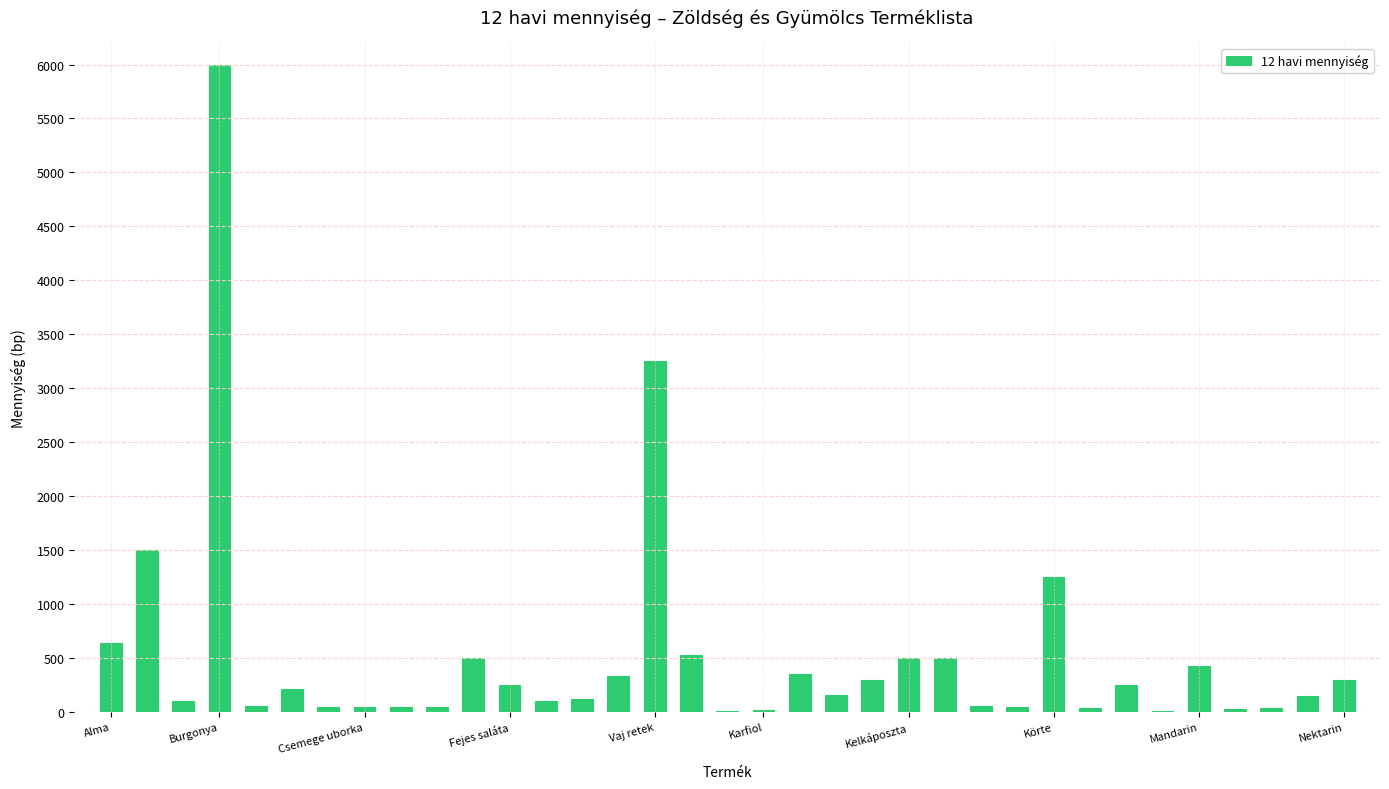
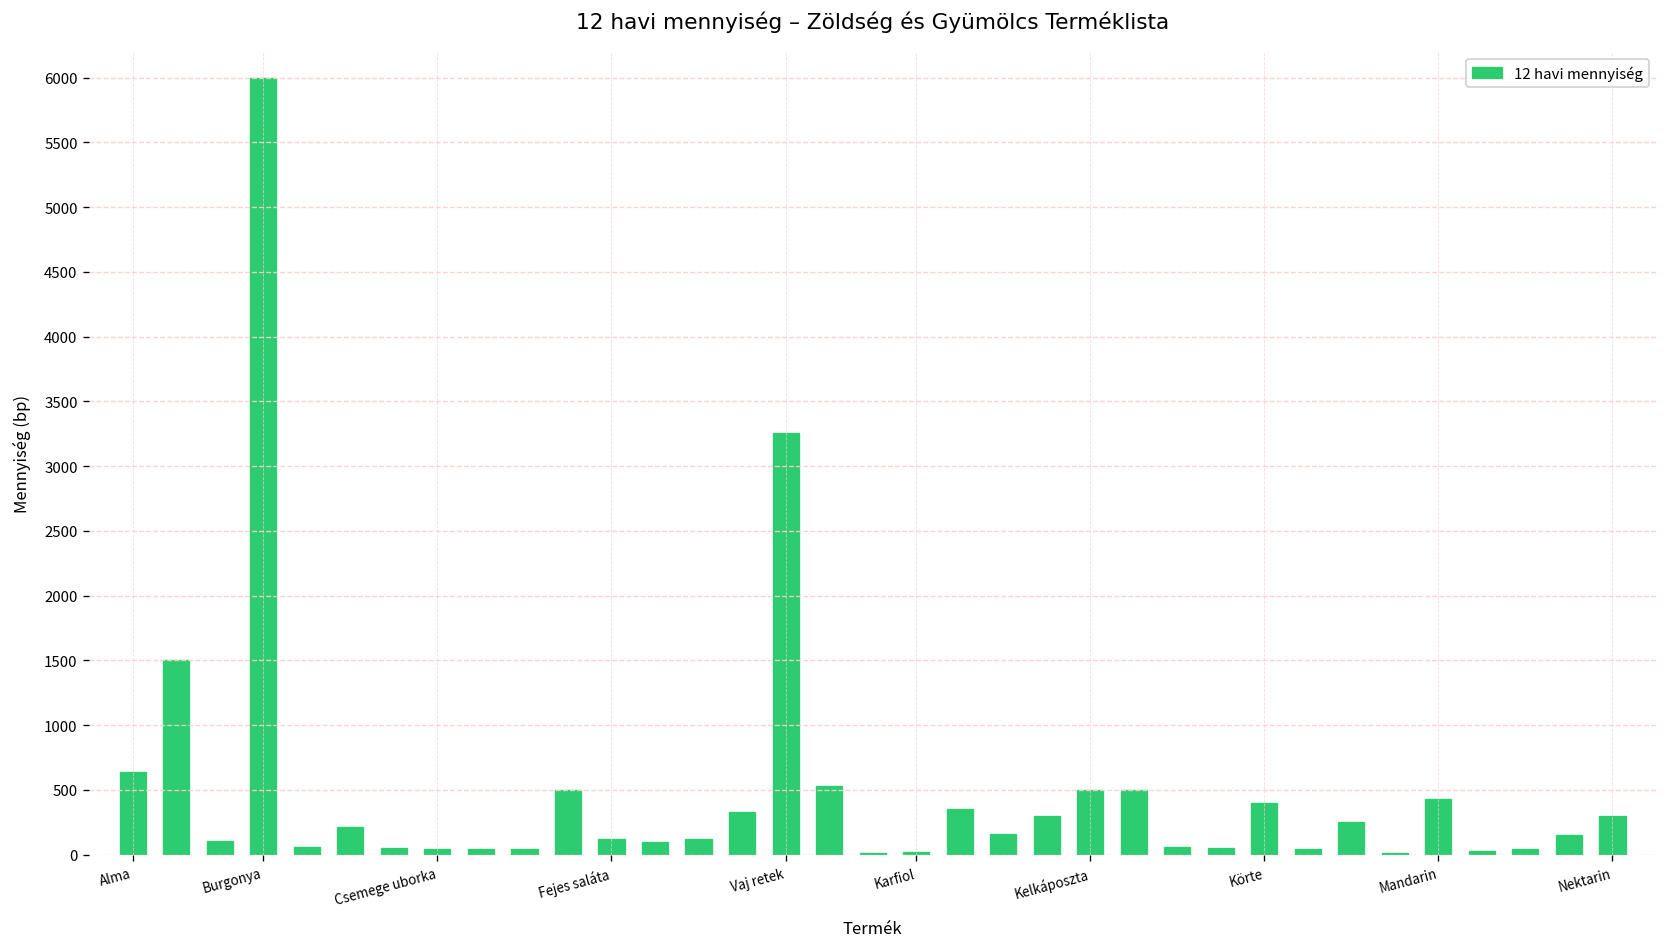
  {
    "Alma": 640,
    "Burgonya": 6000,
    "Csemege uborka": 40,
-   "Fejes saláta": 250,
+   "Fejes saláta": 120,
    "Vaj retek": 3250,
    "Kelkáposzta": 500,
-   "Körte": 1250,
+   "Körte": 400,
    "Mandarin": 430,
    "Nektarin": 300
  }
